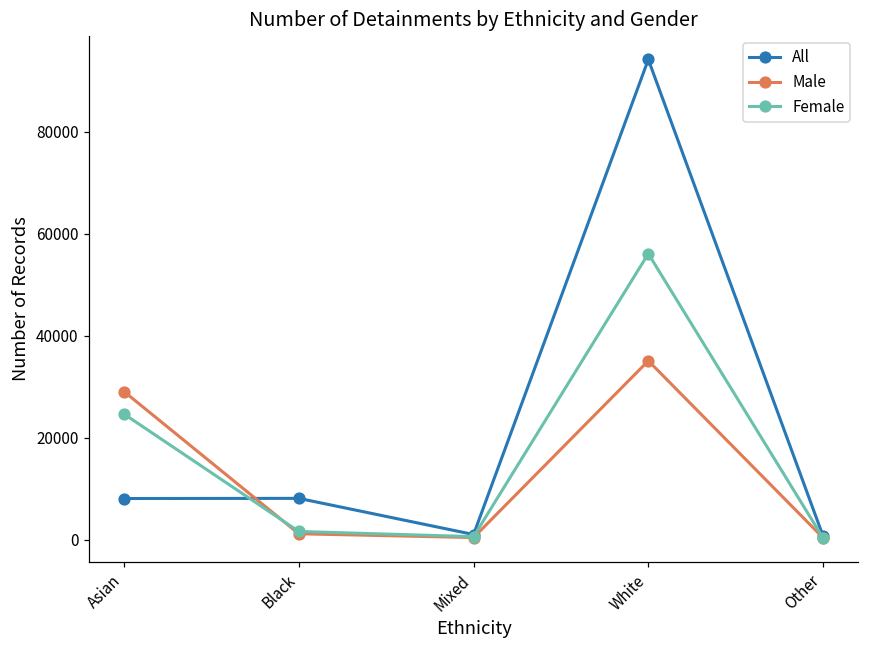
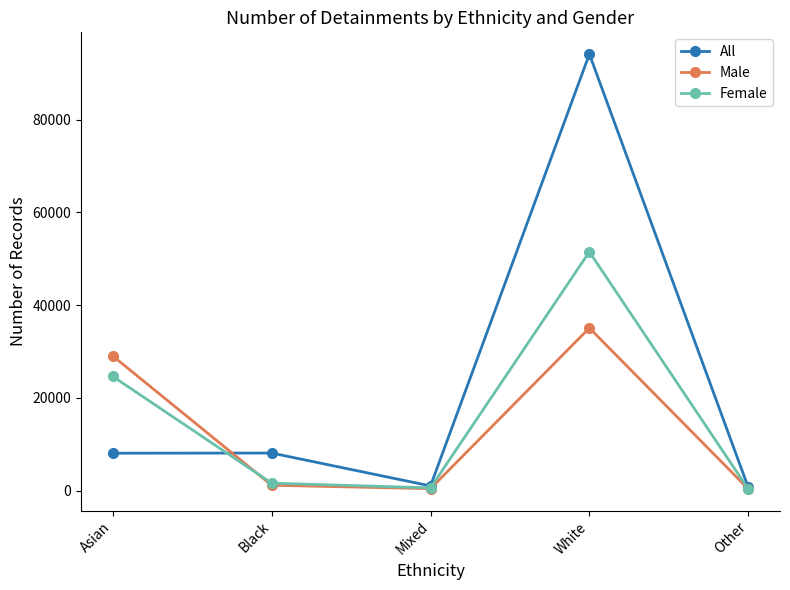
  {
    "All": {
      "Asian": 8000,
      "Black": 8000,
      "White": 94000
    },
    "Male": {
      "Asian": 29000,
      "White": 35000
    },
    "Female": {
      "Asian": 25000,
-     "White": 56000
+     "White": 52000
    }
  }
